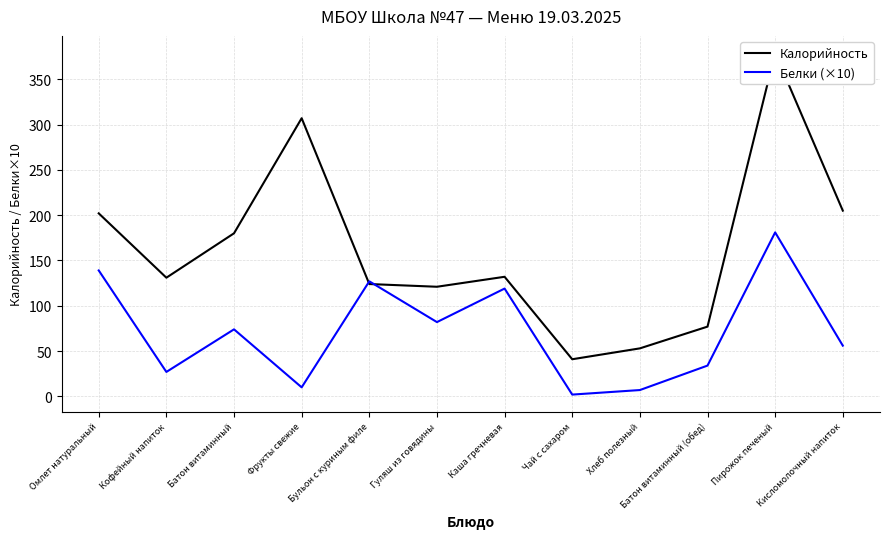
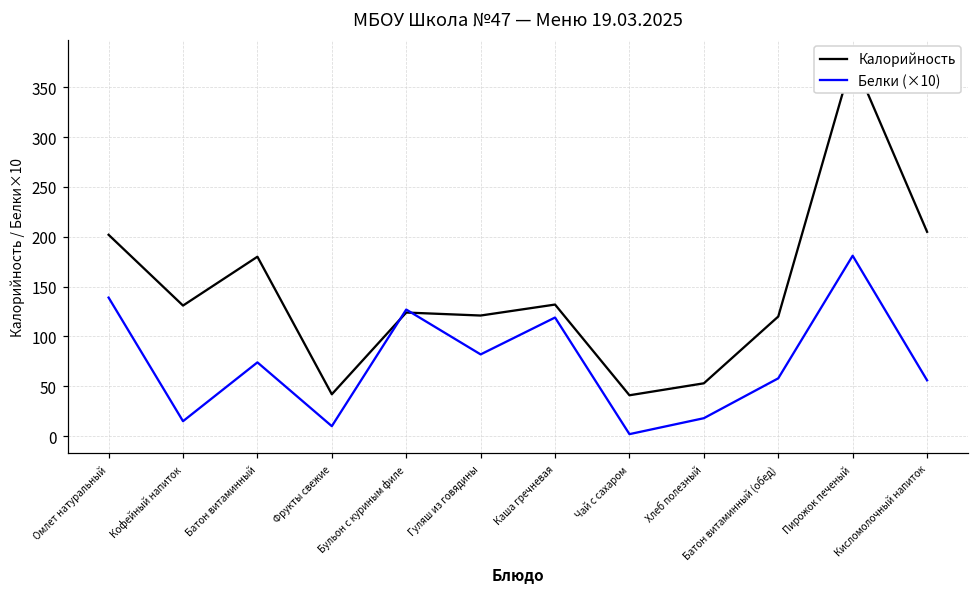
  {
    "Калорийность": {
      "Омлет натуральный": 200,
      "Кофейный напиток": 130,
      "Батон витаминный": 180,
-     "Фрукты свежие": 310,
+     "Фрукты свежие": 40,
      "Бульон с куриным филе": 120,
      "Гуляш из говядины": 120,
      "Каша гречневая": 130,
      "Чай с сахаром": 40,
      "Хлеб полезный": 50,
-     "Батон витаминный (обед)": 80,
+     "Батон витаминный (обед)": 120,
      "Кисломолочный напиток": 210
    },
    "Белки (×10)": {
      "Омлет натуральный": 140,
-     "Кофейный напиток": 30,
+     "Кофейный напиток": 20,
      "Батон витаминный": 70,
      "Фрукты свежие": 10,
      "Бульон с куриным филе": 130,
      "Гуляш из говядины": 80,
      "Каша гречневая": 120,
      "Чай с сахаром": 0,
-     "Хлеб полезный": 10,
-     "Батон витаминный (обед)": 30,
+     "Хлеб полезный": 20,
+     "Батон витаминный (обед)": 60,
      "Пирожок печеный": 180,
      "Кисломолочный напиток": 60
    }
  }
